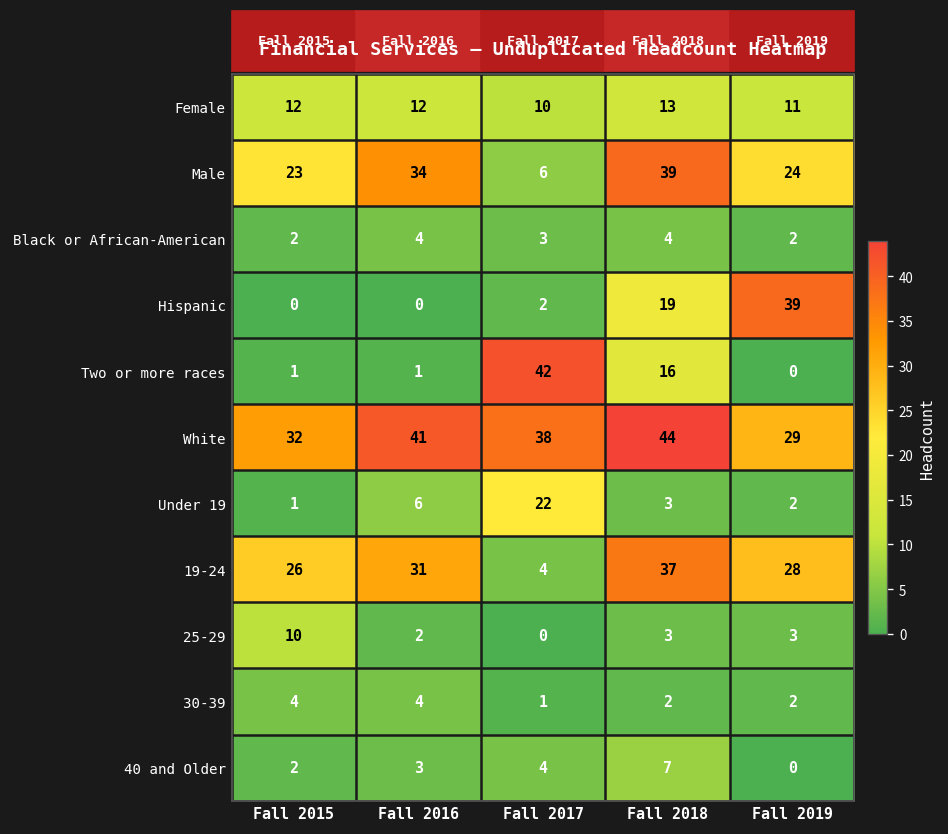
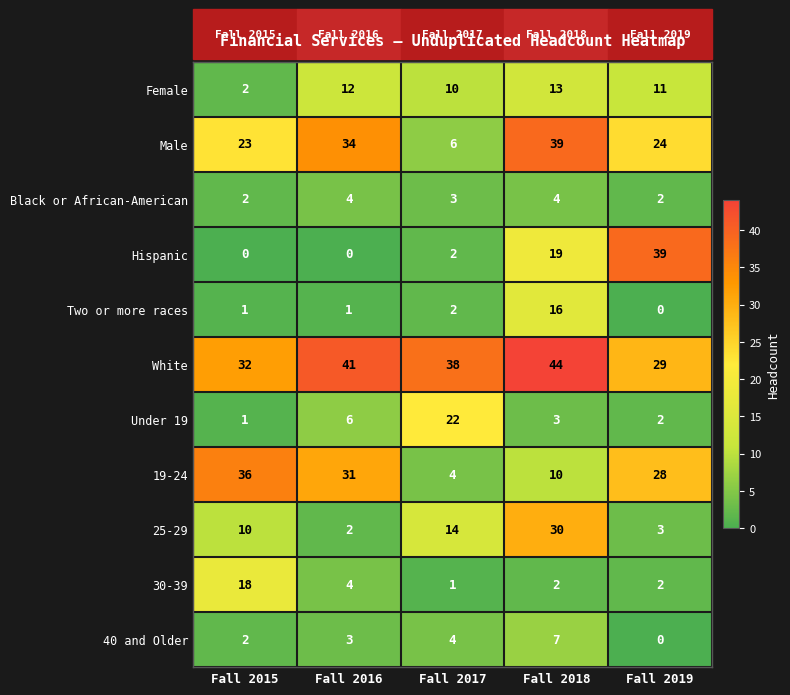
  {
    "Female": {
-     "Fall 2015": 12,
+     "Fall 2015": 2,
      "Fall 2016": 12,
      "Fall 2017": 10,
      "Fall 2018": 13,
      "Fall 2019": 11
    },
    "Male": {
      "Fall 2015": 23,
      "Fall 2016": 34,
      "Fall 2017": 6,
      "Fall 2018": 39,
      "Fall 2019": 24
    },
    "Black or African-American": {
      "Fall 2015": 2,
      "Fall 2016": 4,
      "Fall 2017": 3,
      "Fall 2018": 4,
      "Fall 2019": 2
    },
    "Hispanic": {
      "Fall 2015": 0,
      "Fall 2016": 0,
      "Fall 2017": 2,
      "Fall 2018": 19,
      "Fall 2019": 39
    },
    "Two or more races": {
      "Fall 2015": 1,
      "Fall 2016": 1,
-     "Fall 2017": 42,
+     "Fall 2017": 2,
      "Fall 2018": 16,
      "Fall 2019": 0
    },
    "White": {
      "Fall 2015": 32,
      "Fall 2016": 41,
      "Fall 2017": 38,
      "Fall 2018": 44,
      "Fall 2019": 29
    },
    "Under 19": {
      "Fall 2015": 1,
      "Fall 2016": 6,
      "Fall 2017": 22,
      "Fall 2018": 3,
      "Fall 2019": 2
    },
    "19-24": {
-     "Fall 2015": 26,
+     "Fall 2015": 36,
      "Fall 2016": 31,
      "Fall 2017": 4,
-     "Fall 2018": 37,
+     "Fall 2018": 10,
      "Fall 2019": 28
    },
    "25-29": {
      "Fall 2015": 10,
      "Fall 2016": 2,
-     "Fall 2017": 0,
-     "Fall 2018": 3,
+     "Fall 2017": 14,
+     "Fall 2018": 30,
      "Fall 2019": 3
    },
    "30-39": {
-     "Fall 2015": 4,
+     "Fall 2015": 18,
      "Fall 2016": 4,
      "Fall 2017": 1,
      "Fall 2018": 2,
      "Fall 2019": 2
    },
    "40 and Older": {
      "Fall 2015": 2,
      "Fall 2016": 3,
      "Fall 2017": 4,
      "Fall 2018": 7,
      "Fall 2019": 0
    }
  }
